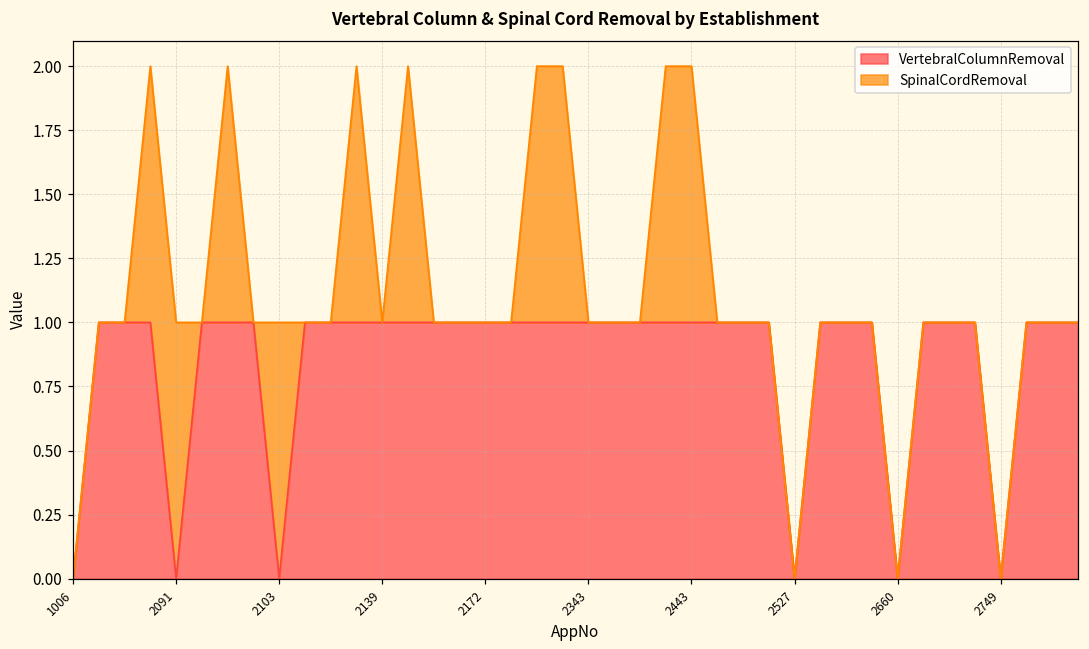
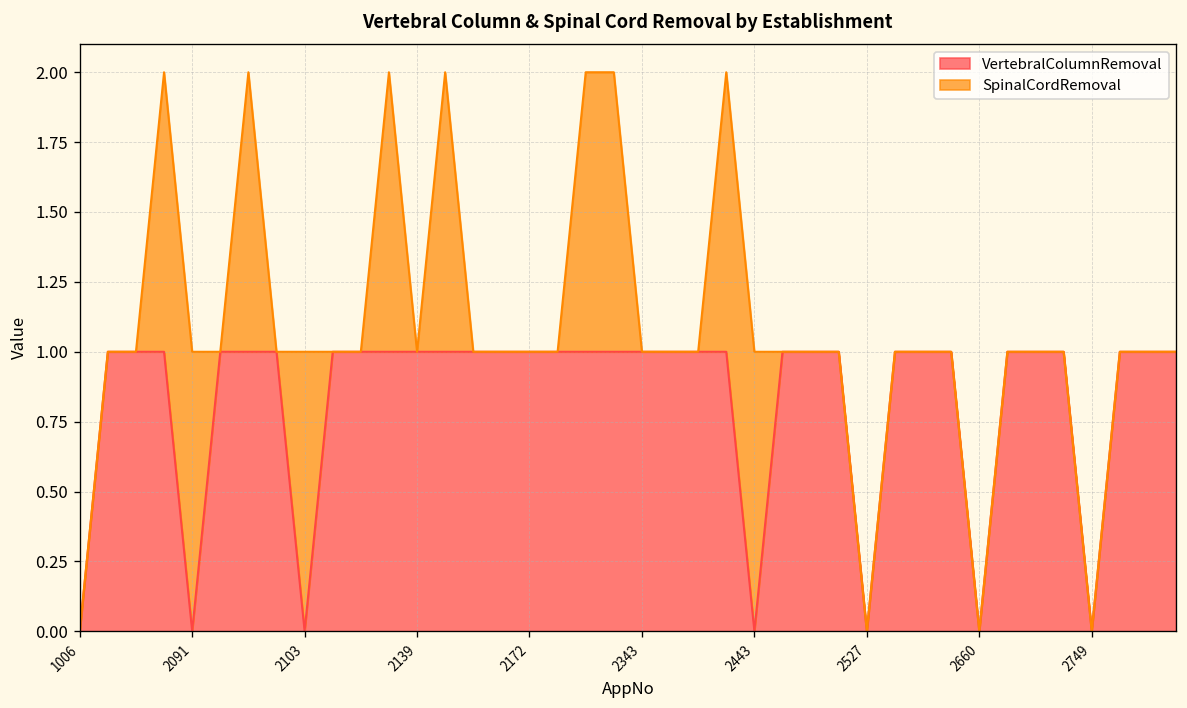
  {
    "VertebralColumnRemoval": {
      "2091": 0,
      "2103": 0,
-     "2443": 1
+     "2443": 0
    },
    "SpinalCordRemoval": {
      "2091": 1,
      "2103": 1,
      "2443": 1
    }
  }
